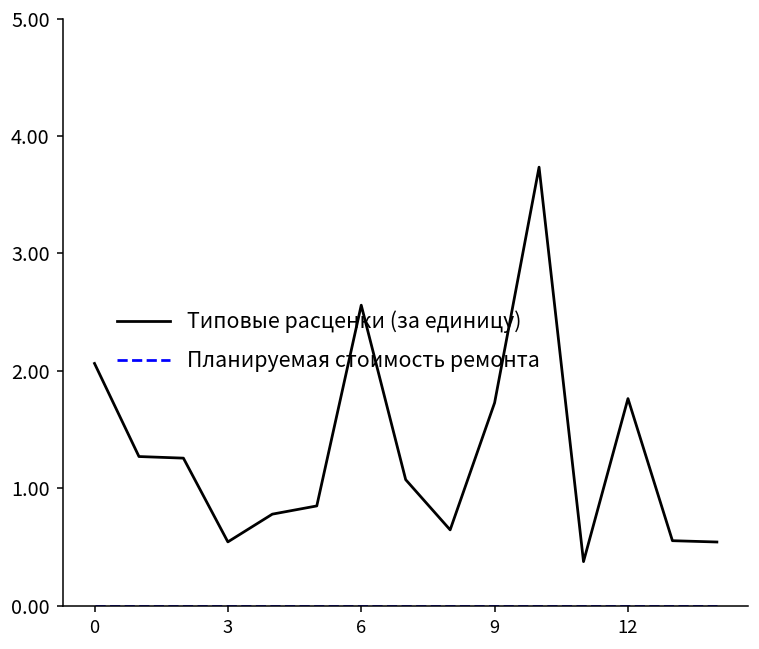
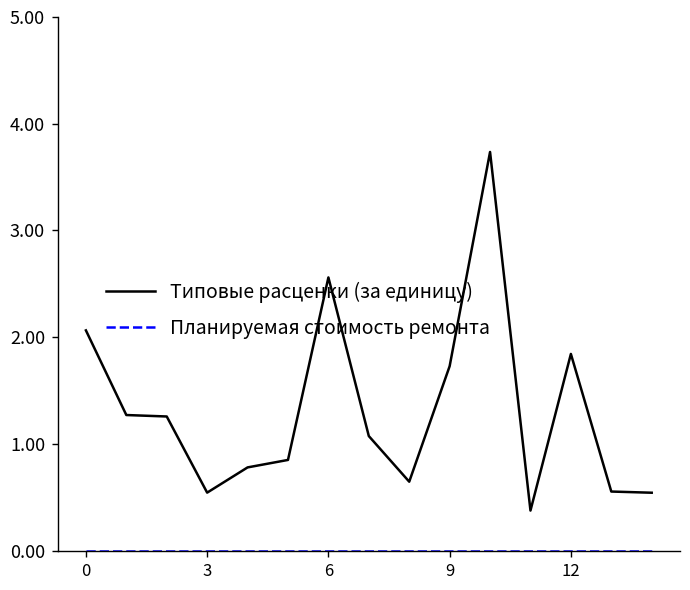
  {
    "Типовые расценки (за единицу)": {
      "0": 2.06,
      "3": 0.54,
      "6": 2.56,
      "9": 1.73,
-     "12": 1.76
+     "12": 1.84
    },
    "Планируемая стоимость ремонта": {
      "0": 0.00,
      "3": 0.00,
      "6": 0.00,
      "9": 0.00,
      "12": 0.00
    }
  }
